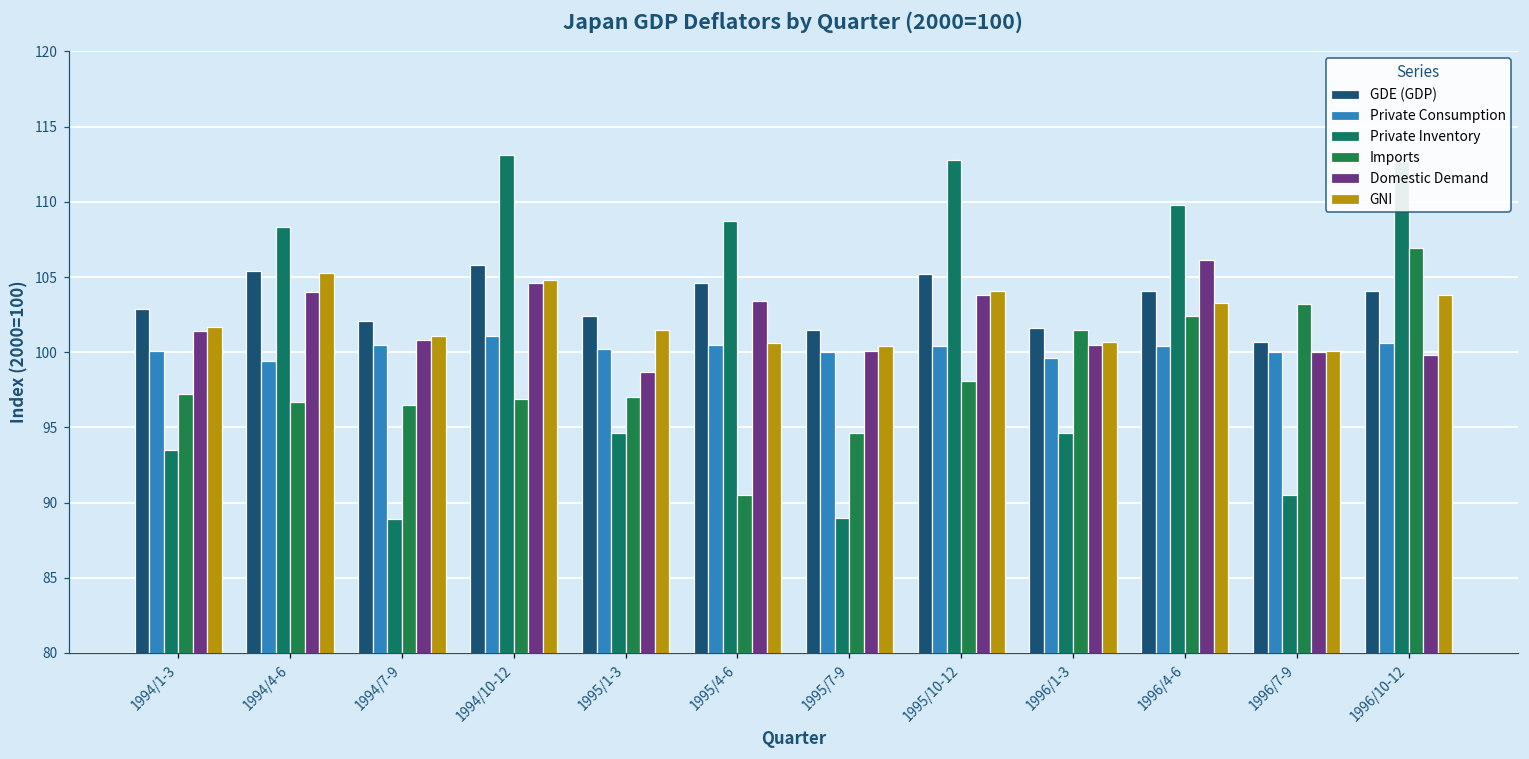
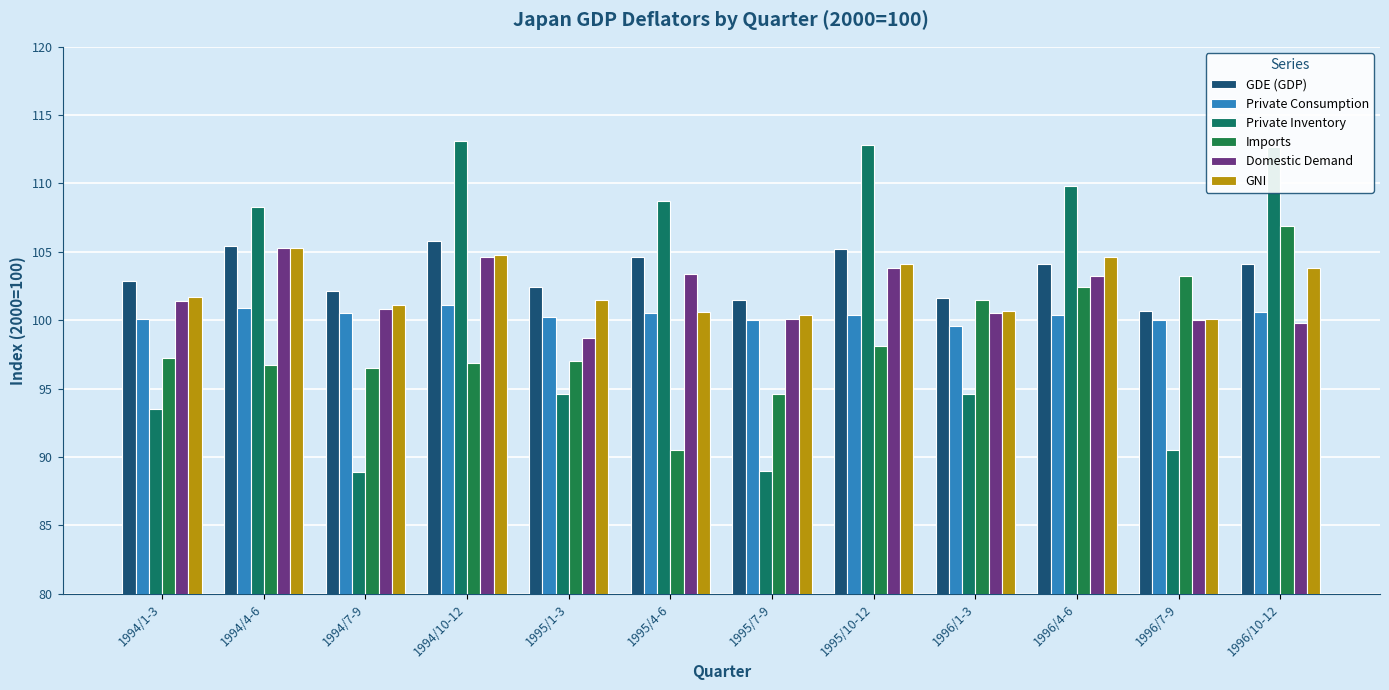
  {
    "Private Consumption": {
      "1994/1-3": 100.1,
-     "1994/4-6": 99.4,
+     "1994/4-6": 100.9,
      "1994/7-9": 100.5,
      "1994/10-12": 101.1,
      "1995/1-3": 100.2,
      "1995/4-6": 100.5,
      "1995/7-9": 100.0,
      "1995/10-12": 100.4,
      "1996/1-3": 99.6,
      "1996/4-6": 100.4,
      "1996/7-9": 100.0,
      "1996/10-12": 100.6
    },
    "Domestic Demand": {
      "1994/1-3": 101.4,
-     "1994/4-6": 104.0,
+     "1994/4-6": 105.3,
      "1994/7-9": 100.8,
      "1994/10-12": 104.6,
      "1995/1-3": 98.7,
      "1995/4-6": 103.4,
      "1995/7-9": 100.1,
      "1995/10-12": 103.8,
      "1996/1-3": 100.5,
-     "1996/4-6": 106.1,
+     "1996/4-6": 103.2,
      "1996/7-9": 100.0,
      "1996/10-12": 99.8
    },
    "GNI": {
      "1994/1-3": 101.7,
      "1994/4-6": 105.3,
      "1994/7-9": 101.1,
      "1994/10-12": 104.8,
      "1995/1-3": 101.5,
      "1995/4-6": 100.6,
      "1995/7-9": 100.4,
      "1995/10-12": 104.1,
      "1996/1-3": 100.7,
-     "1996/4-6": 103.3,
+     "1996/4-6": 104.6,
      "1996/7-9": 100.1,
      "1996/10-12": 103.8
    }
  }
